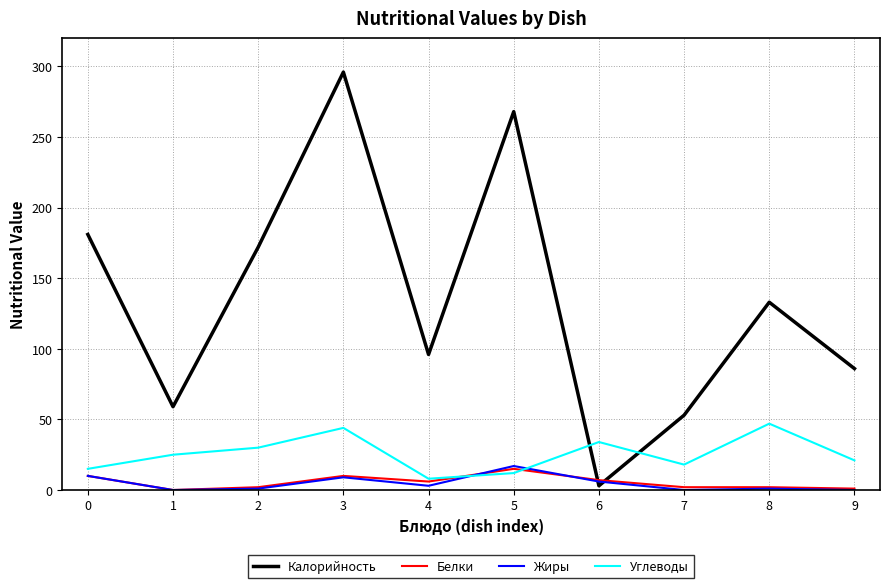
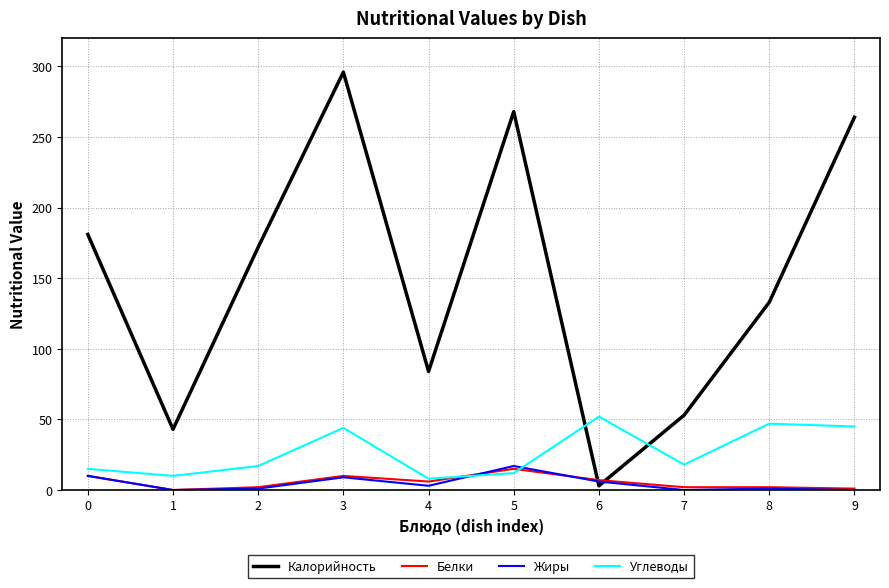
  {
    "Калорийность": {
      "0": 181,
-     "1": 59,
+     "1": 43,
      "2": 172,
      "3": 296,
-     "4": 96,
+     "4": 84,
      "5": 268,
      "6": 3,
      "7": 53,
      "8": 133,
-     "9": 86
+     "9": 264
    },
    "Белки": {
      "4": 6,
      "5": 15,
      "7": 2
    },
    "Жиры": {
      "4": 3,
      "5": 17,
      "7": 0
    },
    "Углеводы": {
      "0": 15,
-     "1": 25,
-     "2": 30,
+     "1": 10,
+     "2": 17,
      "3": 44,
      "4": 8,
      "5": 12,
-     "6": 34,
+     "6": 52,
      "7": 18,
      "8": 47,
-     "9": 21
+     "9": 45
    }
  }
